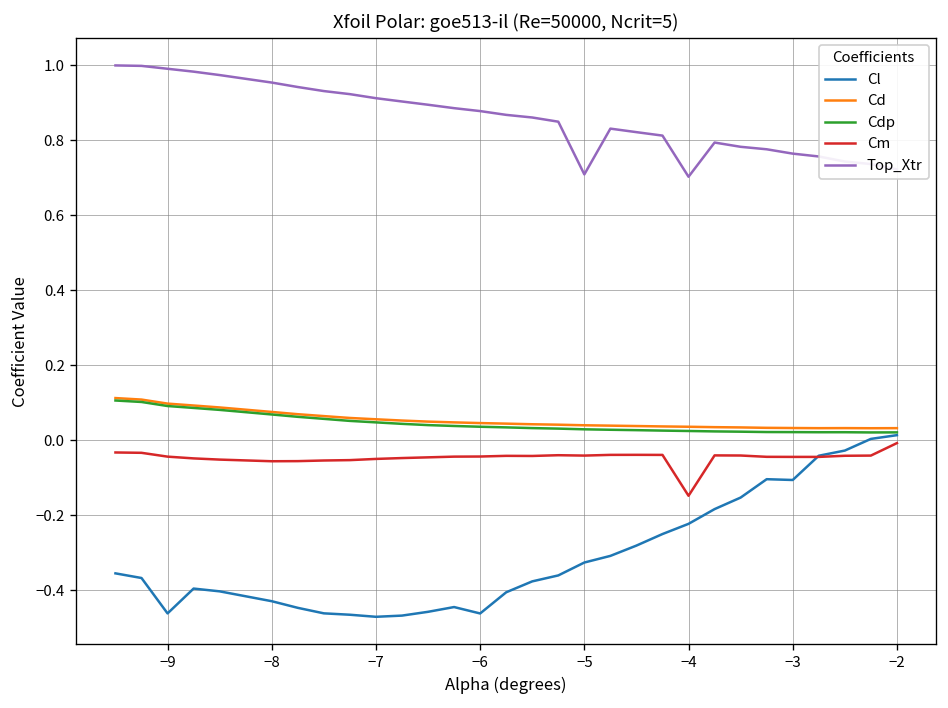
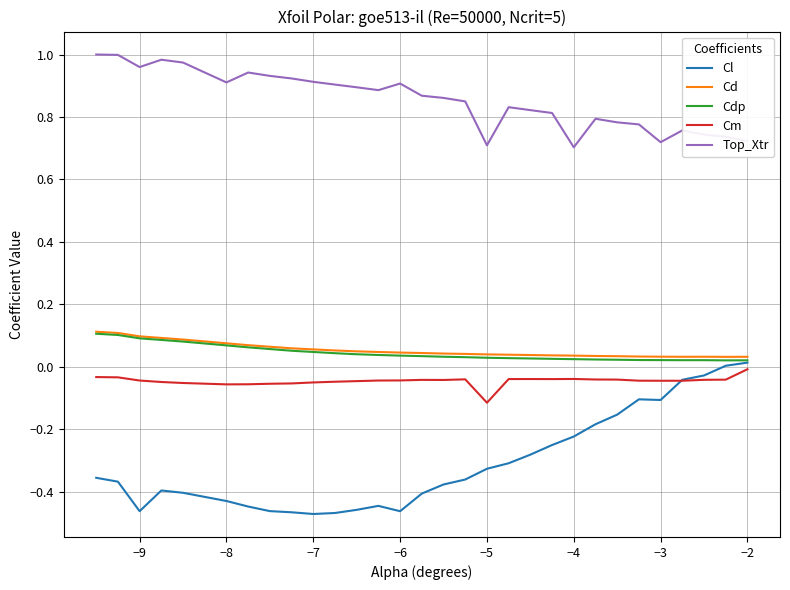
  {
    "Cl": {
      "−9": -0.46,
      "−8": -0.43,
      "−7": -0.47,
      "−6": -0.46,
      "−5": -0.33,
      "−4": -0.22,
      "−3": -0.11
    },
    "Cd": {
      "−7": 0.06,
      "−6": 0.05,
      "−5": 0.04,
      "−4": 0.04,
      "−3": 0.03,
      "−2": 0.03
    },
    "Cdp": {
      "−7": 0.05,
      "−6": 0.04,
      "−5": 0.03,
      "−4": 0.02,
      "−3": 0.02
    },
    "Cm": {
      "−9": -0.04,
      "−8": -0.06,
      "−7": -0.05,
      "−6": -0.04,
-     "−5": -0.04,
-     "−4": -0.15,
+     "−5": -0.11,
+     "−4": -0.04,
      "−3": -0.04,
      "−2": -0.01
    },
    "Top_Xtr": {
-     "−9": 0.99,
-     "−8": 0.95,
+     "−9": 0.96,
+     "−8": 0.91,
      "−7": 0.91,
-     "−6": 0.88,
+     "−6": 0.91,
      "−5": 0.71,
      "−4": 0.70,
-     "−3": 0.76
+     "−3": 0.72
    }
  }
